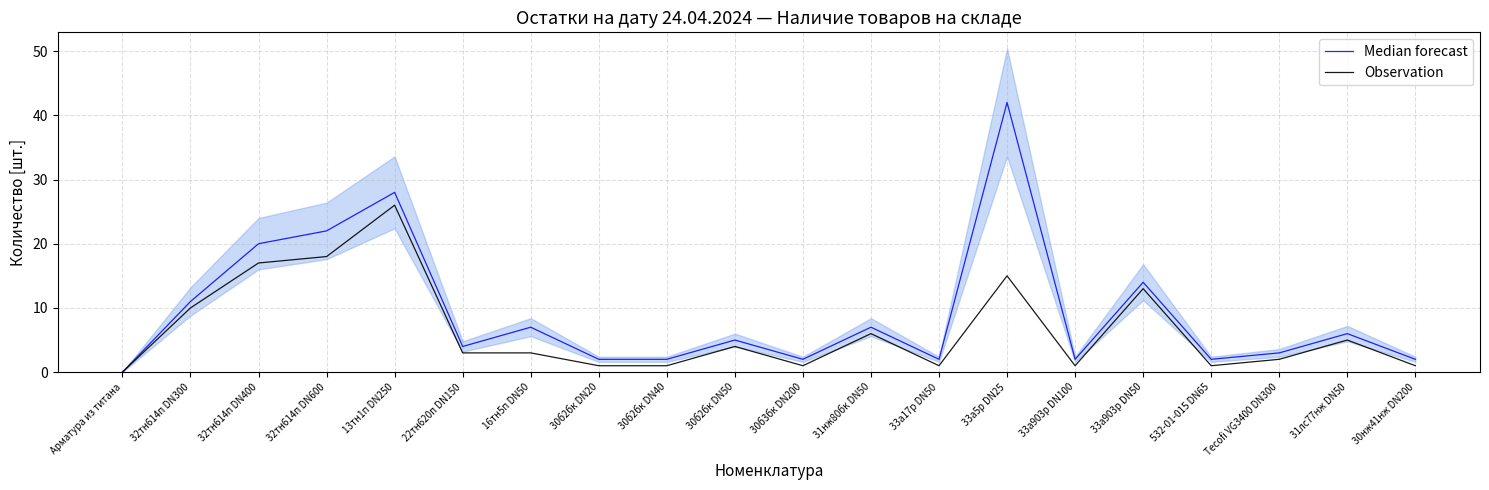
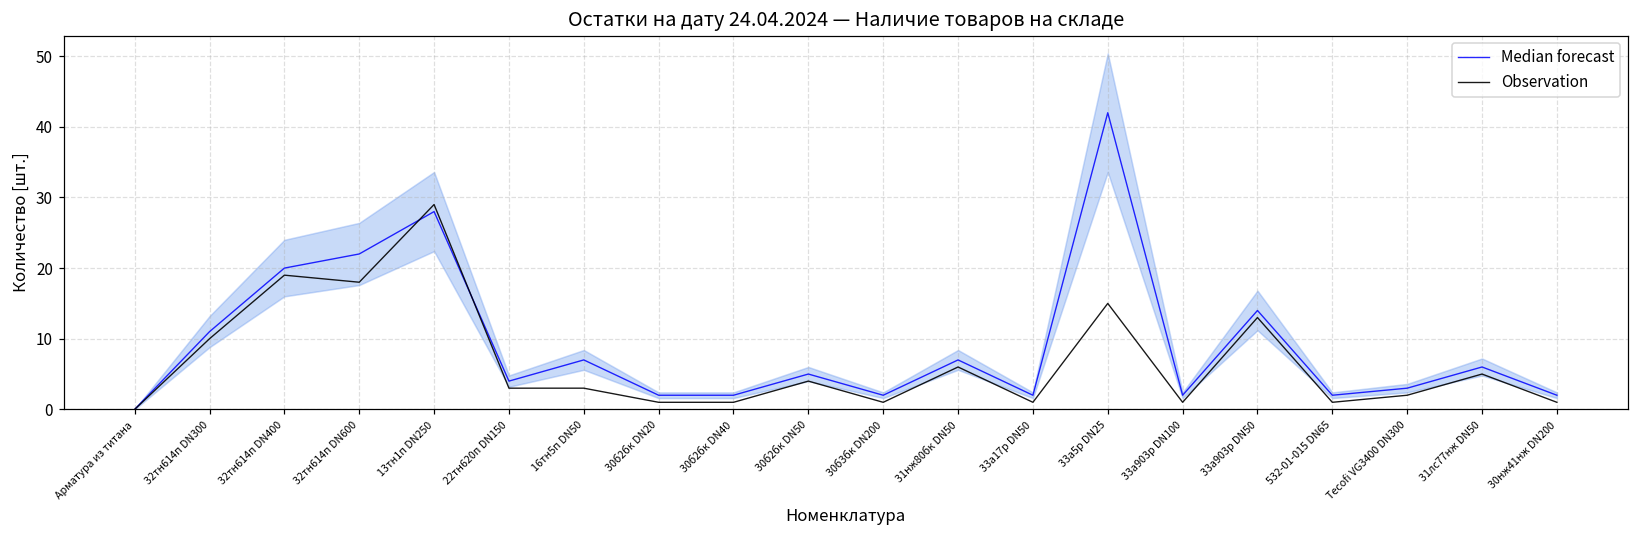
  {
    "Median forecast": {
      "32тн614п DN300": 11,
      "32тн614п DN400": 20,
      "32тн614п DN600": 22,
      "13тн1п DN250": 28,
      "22тн620п DN150": 4,
      "16тн5п DN50": 7,
      "30б2бк DN20": 2,
      "30б2бк DN40": 2,
      "30б2бк DN50": 5,
      "30б3бк DN200": 2,
      "31нж80бк DN50": 7,
      "33а17р DN50": 2,
      "33а5р DN25": 42,
      "33а903р DN100": 2,
      "33а903р DN50": 14,
      "532-01-015 DN65": 2,
      "Tecofi VG3400 DN300": 3,
      "31лс77нж DN50": 6,
      "30нж41нж DN200": 2
    },
    "Observation": {
      "32тн614п DN300": 10,
-     "32тн614п DN400": 17,
+     "32тн614п DN400": 19,
      "32тн614п DN600": 18,
-     "13тн1п DN250": 26,
+     "13тн1п DN250": 29,
      "22тн620п DN150": 3,
      "16тн5п DN50": 3,
      "30б2бк DN20": 1,
      "30б2бк DN40": 1,
      "30б2бк DN50": 4,
      "30б3бк DN200": 1,
      "31нж80бк DN50": 6,
      "33а17р DN50": 1,
      "33а5р DN25": 15,
      "33а903р DN100": 1,
      "33а903р DN50": 13,
      "532-01-015 DN65": 1,
      "Tecofi VG3400 DN300": 2,
      "31лс77нж DN50": 5,
      "30нж41нж DN200": 1
    }
  }
